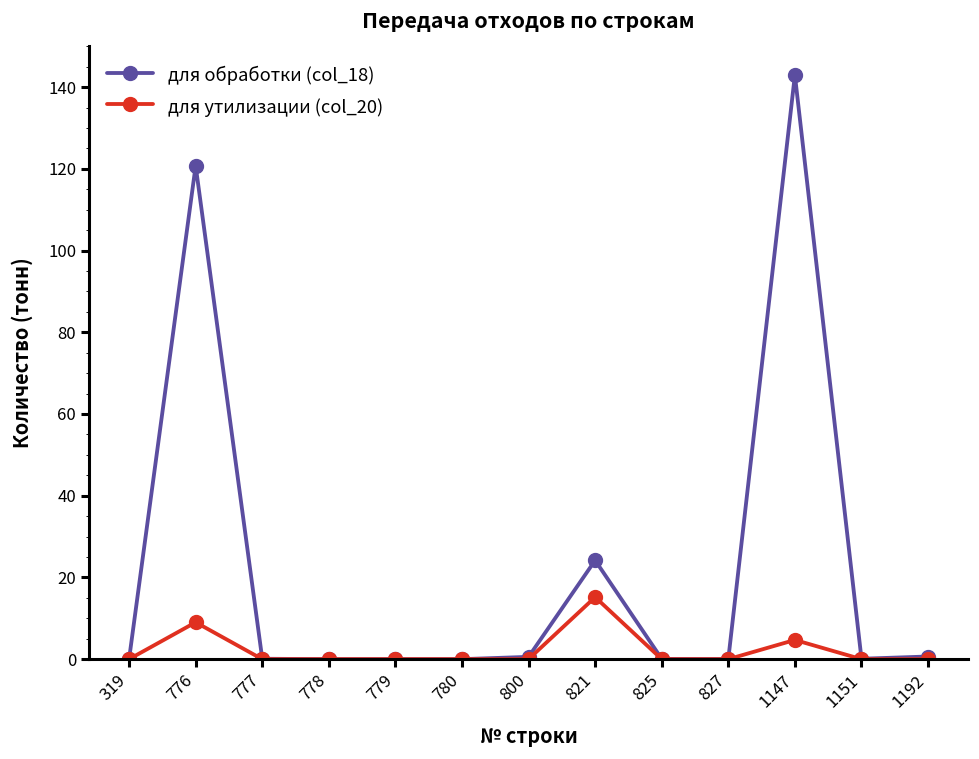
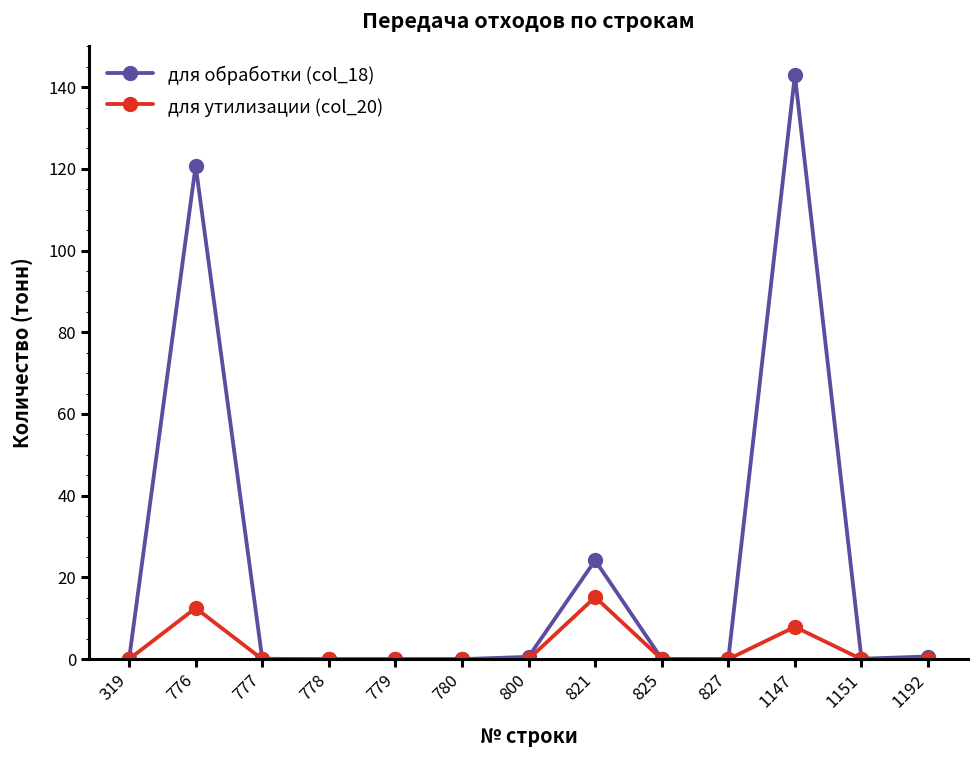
  {
    "для обработки (col_18)": {
      "776": 121,
      "821": 24,
      "1147": 143
    },
    "для утилизации (col_20)": {
-     "776": 9,
+     "776": 13,
      "821": 15,
-     "1147": 5
+     "1147": 8
    }
  }
